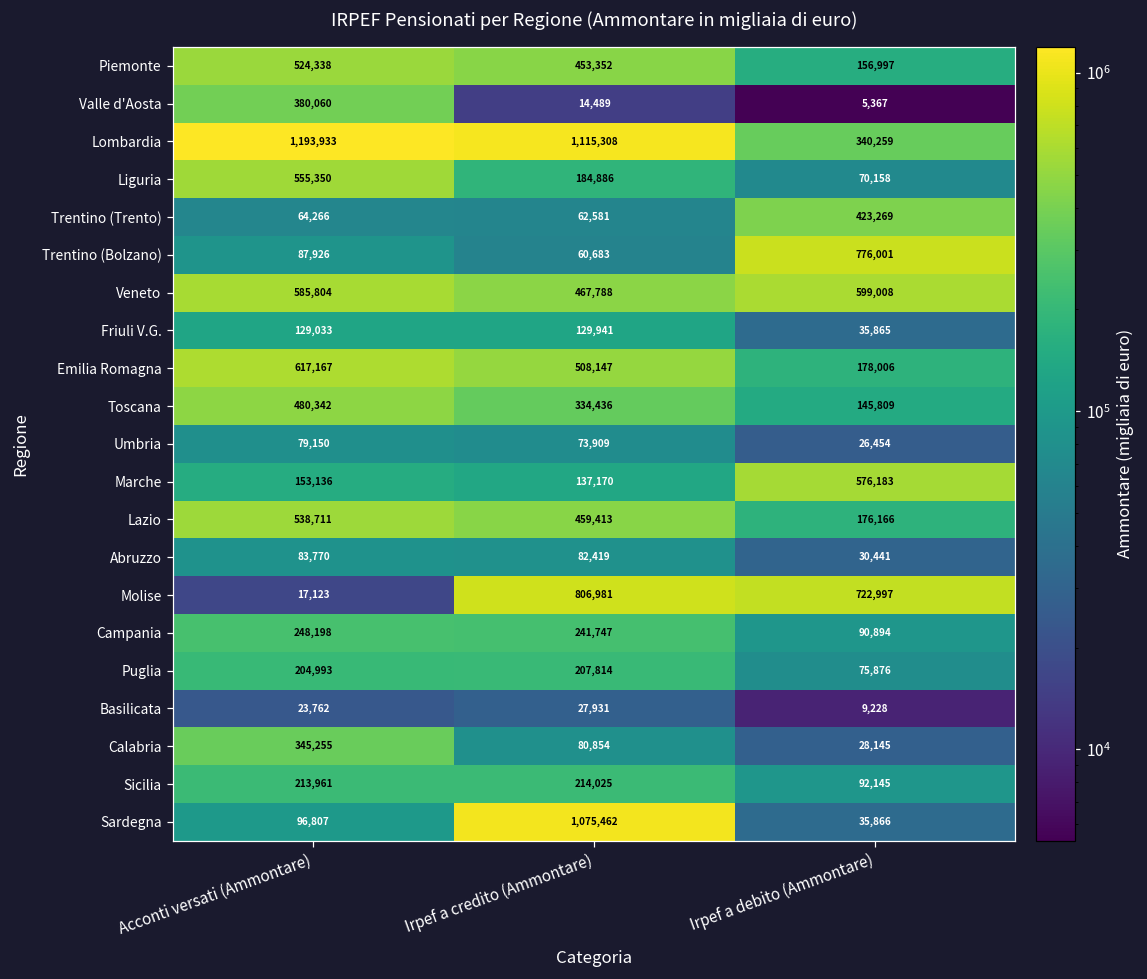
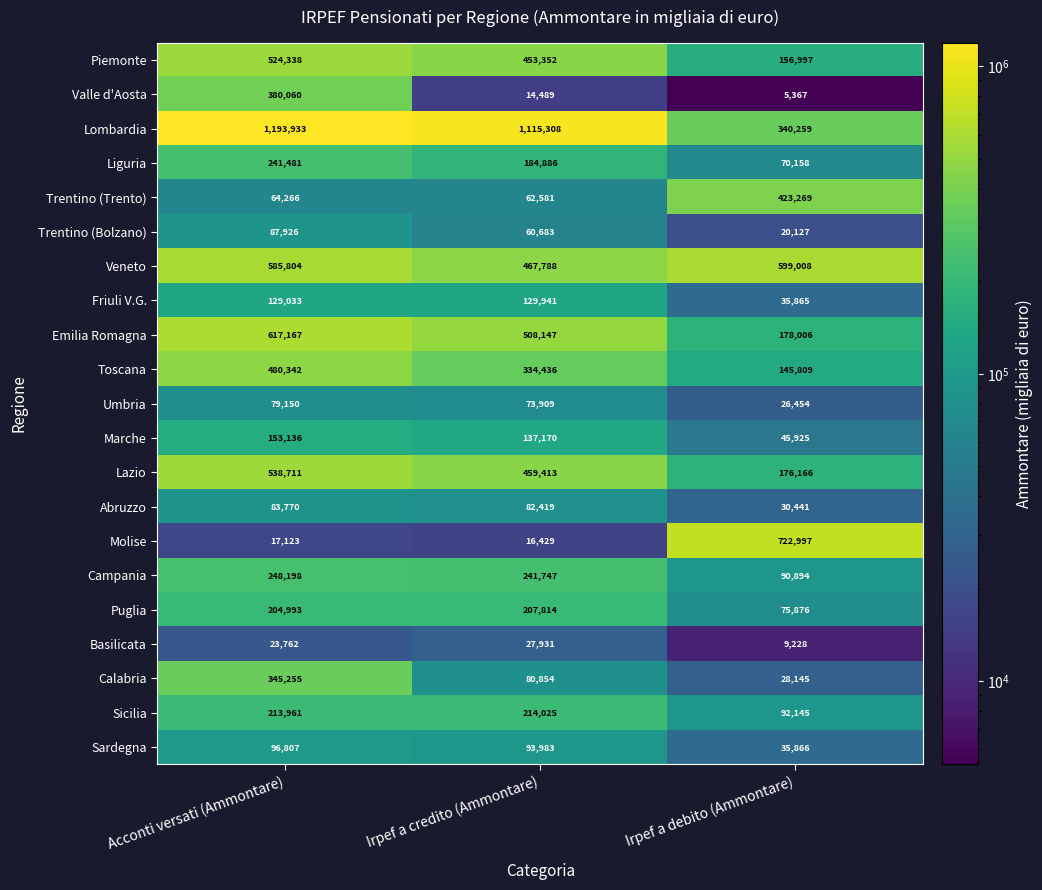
  {
    "Piemonte": {
      "Acconti versati (Ammontare)": "524,338",
      "Irpef a credito (Ammontare)": "453,352",
      "Irpef a debito (Ammontare)": "156,997"
    },
    "Valle d'Aosta": {
      "Acconti versati (Ammontare)": "380,060",
      "Irpef a credito (Ammontare)": "14,489",
      "Irpef a debito (Ammontare)": "5,367"
    },
    "Lombardia": {
      "Acconti versati (Ammontare)": "1,193,933",
      "Irpef a credito (Ammontare)": "1,115,308",
      "Irpef a debito (Ammontare)": "340,259"
    },
    "Liguria": {
-     "Acconti versati (Ammontare)": "555,350",
+     "Acconti versati (Ammontare)": "241,481",
      "Irpef a credito (Ammontare)": "184,886",
      "Irpef a debito (Ammontare)": "70,158"
    },
    "Trentino (Trento)": {
      "Acconti versati (Ammontare)": "64,266",
      "Irpef a credito (Ammontare)": "62,581",
      "Irpef a debito (Ammontare)": "423,269"
    },
    "Trentino (Bolzano)": {
      "Acconti versati (Ammontare)": "87,926",
      "Irpef a credito (Ammontare)": "60,683",
-     "Irpef a debito (Ammontare)": "776,001"
+     "Irpef a debito (Ammontare)": "20,127"
    },
    "Veneto": {
      "Acconti versati (Ammontare)": "585,804",
      "Irpef a credito (Ammontare)": "467,788",
      "Irpef a debito (Ammontare)": "599,008"
    },
    "Friuli V.G.": {
      "Acconti versati (Ammontare)": "129,033",
      "Irpef a credito (Ammontare)": "129,941",
      "Irpef a debito (Ammontare)": "35,865"
    },
    "Emilia Romagna": {
      "Acconti versati (Ammontare)": "617,167",
      "Irpef a credito (Ammontare)": "508,147",
      "Irpef a debito (Ammontare)": "178,006"
    },
    "Toscana": {
      "Acconti versati (Ammontare)": "480,342",
      "Irpef a credito (Ammontare)": "334,436",
      "Irpef a debito (Ammontare)": "145,809"
    },
    "Umbria": {
      "Acconti versati (Ammontare)": "79,150",
      "Irpef a credito (Ammontare)": "73,909",
      "Irpef a debito (Ammontare)": "26,454"
    },
    "Marche": {
      "Acconti versati (Ammontare)": "153,136",
      "Irpef a credito (Ammontare)": "137,170",
-     "Irpef a debito (Ammontare)": "576,183"
+     "Irpef a debito (Ammontare)": "45,925"
    },
    "Lazio": {
      "Acconti versati (Ammontare)": "538,711",
      "Irpef a credito (Ammontare)": "459,413",
      "Irpef a debito (Ammontare)": "176,166"
    },
    "Abruzzo": {
      "Acconti versati (Ammontare)": "83,770",
      "Irpef a credito (Ammontare)": "82,419",
      "Irpef a debito (Ammontare)": "30,441"
    },
    "Molise": {
      "Acconti versati (Ammontare)": "17,123",
-     "Irpef a credito (Ammontare)": "806,981",
+     "Irpef a credito (Ammontare)": "16,429",
      "Irpef a debito (Ammontare)": "722,997"
    },
    "Campania": {
      "Acconti versati (Ammontare)": "248,198",
      "Irpef a credito (Ammontare)": "241,747",
      "Irpef a debito (Ammontare)": "90,894"
    },
    "Puglia": {
      "Acconti versati (Ammontare)": "204,993",
      "Irpef a credito (Ammontare)": "207,814",
      "Irpef a debito (Ammontare)": "75,876"
    },
    "Basilicata": {
      "Acconti versati (Ammontare)": "23,762",
      "Irpef a credito (Ammontare)": "27,931",
      "Irpef a debito (Ammontare)": "9,228"
    },
    "Calabria": {
      "Acconti versati (Ammontare)": "345,255",
      "Irpef a credito (Ammontare)": "80,854",
      "Irpef a debito (Ammontare)": "28,145"
    },
    "Sicilia": {
      "Acconti versati (Ammontare)": "213,961",
      "Irpef a credito (Ammontare)": "214,025",
      "Irpef a debito (Ammontare)": "92,145"
    },
    "Sardegna": {
      "Acconti versati (Ammontare)": "96,807",
-     "Irpef a credito (Ammontare)": "1,075,462",
+     "Irpef a credito (Ammontare)": "93,983",
      "Irpef a debito (Ammontare)": "35,866"
    }
  }
